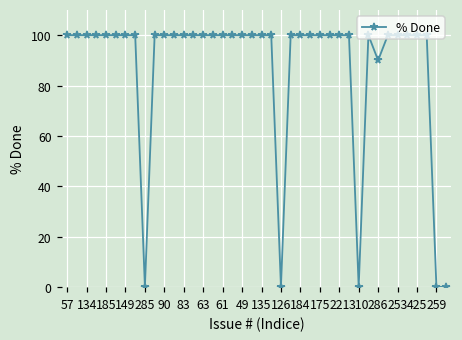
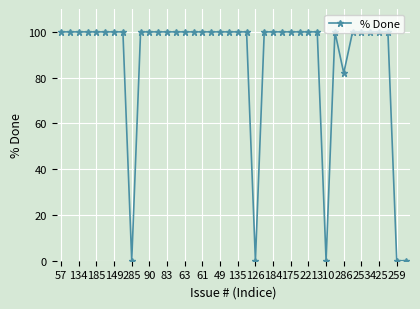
  {
    "57": 100,
    "134": 100,
    "185": 100,
    "149": 100,
    "285": 0,
    "90": 100,
    "83": 100,
    "63": 100,
    "61": 100,
    "49": 100,
    "135": 100,
    "126": 0,
    "184": 100,
    "175": 100,
    "221": 100,
    "310": 0,
-   "286": 90,
+   "286": 82,
    "259": 0
  }
